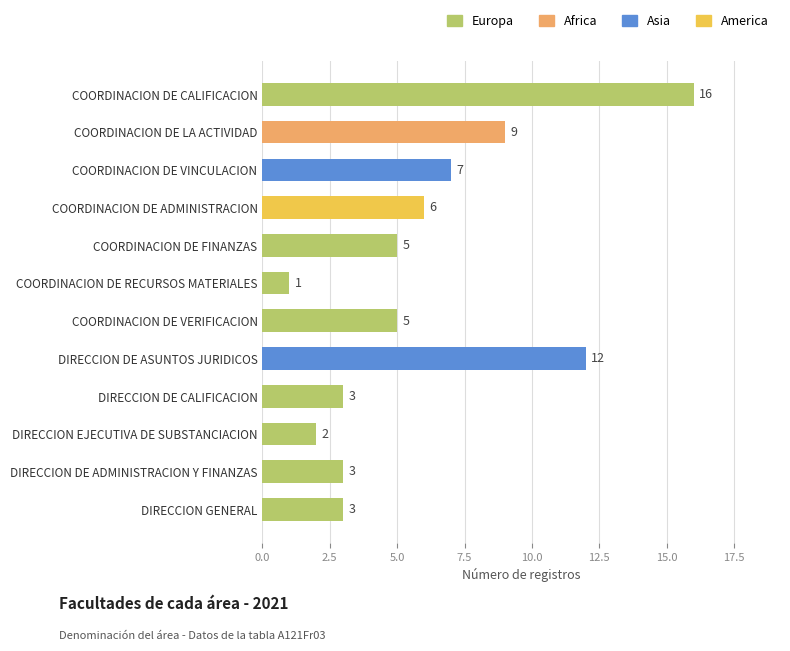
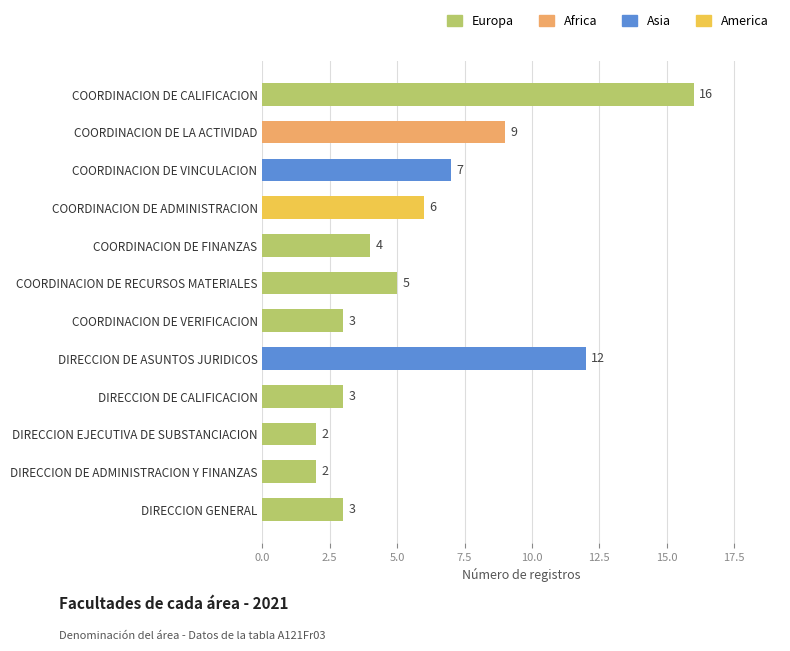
  {
    "COORDINACION DE CALIFICACION": 16,
    "COORDINACION DE LA ACTIVIDAD": 9,
    "COORDINACION DE VINCULACION": 7,
    "COORDINACION DE ADMINISTRACION": 6,
-   "COORDINACION DE FINANZAS": 5,
-   "COORDINACION DE RECURSOS MATERIALES": 1,
-   "COORDINACION DE VERIFICACION": 5,
+   "COORDINACION DE FINANZAS": 4,
+   "COORDINACION DE RECURSOS MATERIALES": 5,
+   "COORDINACION DE VERIFICACION": 3,
    "DIRECCION DE ASUNTOS JURIDICOS": 12,
    "DIRECCION DE CALIFICACION": 3,
    "DIRECCION EJECUTIVA DE SUBSTANCIACION": 2,
-   "DIRECCION DE ADMINISTRACION Y FINANZAS": 3,
+   "DIRECCION DE ADMINISTRACION Y FINANZAS": 2,
    "DIRECCION GENERAL": 3
  }
